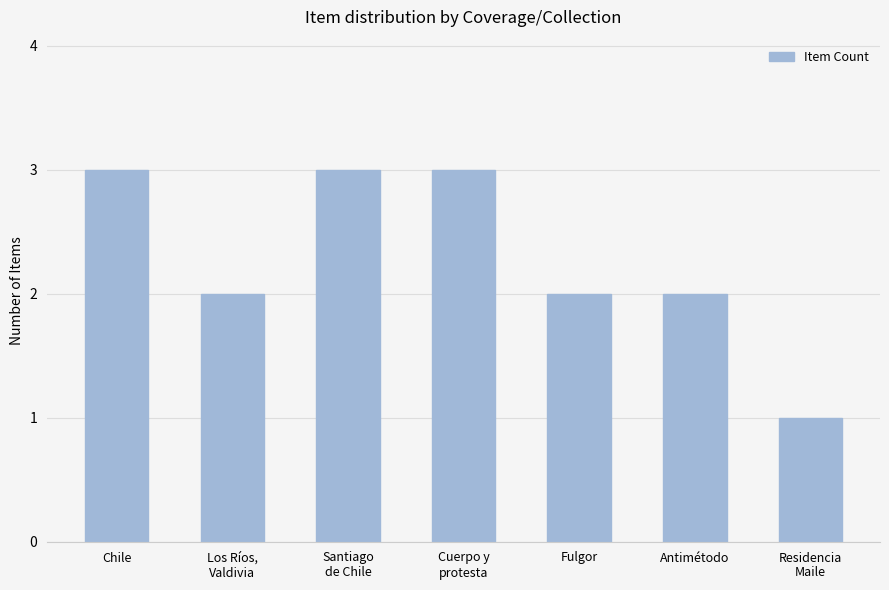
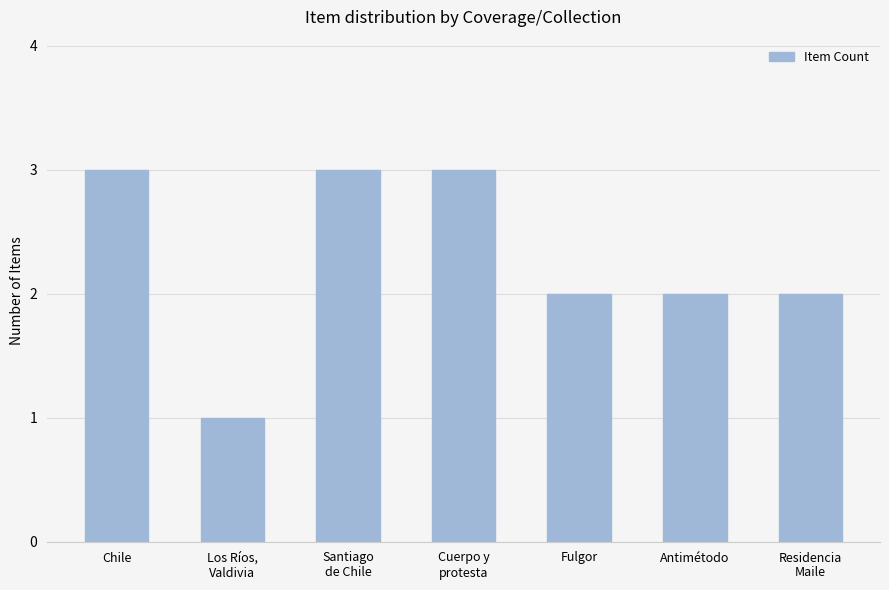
  {
    "Chile": 3,
-   "Los Ríos, Valdivia": 2,
+   "Los Ríos, Valdivia": 1,
    "Santiago de Chile": 3,
    "Cuerpo y protesta": 3,
    "Fulgor": 2,
    "Antimétodo": 2,
-   "Residencia Maile": 1
+   "Residencia Maile": 2
  }
